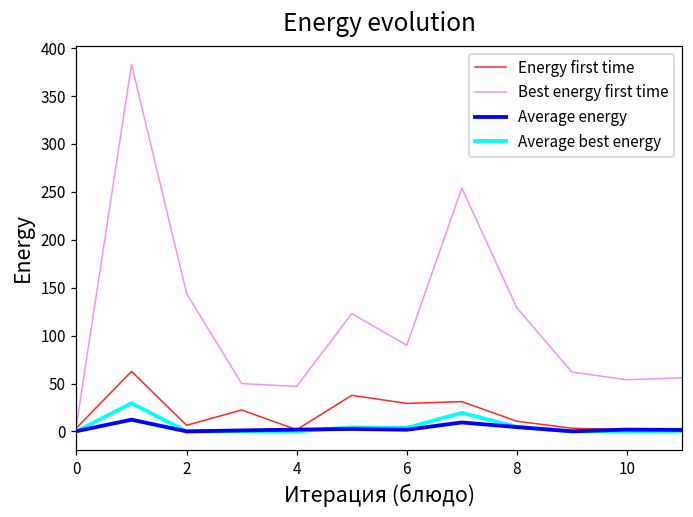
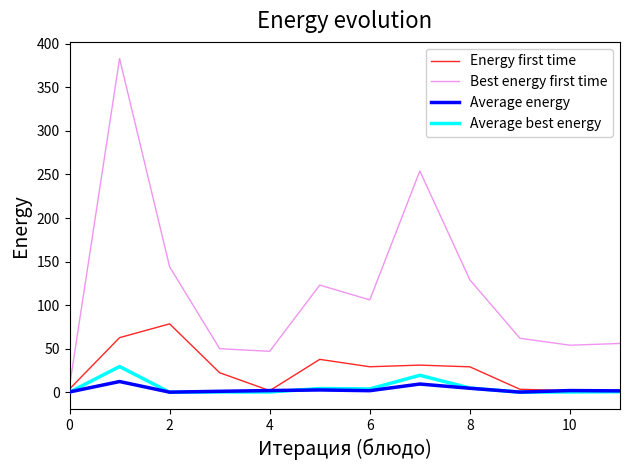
  {
    "Energy first time": {
      "0": 0,
-     "2": 10,
+     "2": 80,
      "6": 30,
-     "8": 10
+     "8": 30
    },
    "Best energy first time": {
      "0": 10,
      "2": 140,
      "4": 50,
-     "6": 90,
+     "6": 110,
      "8": 130,
      "10": 50
    }
  }
